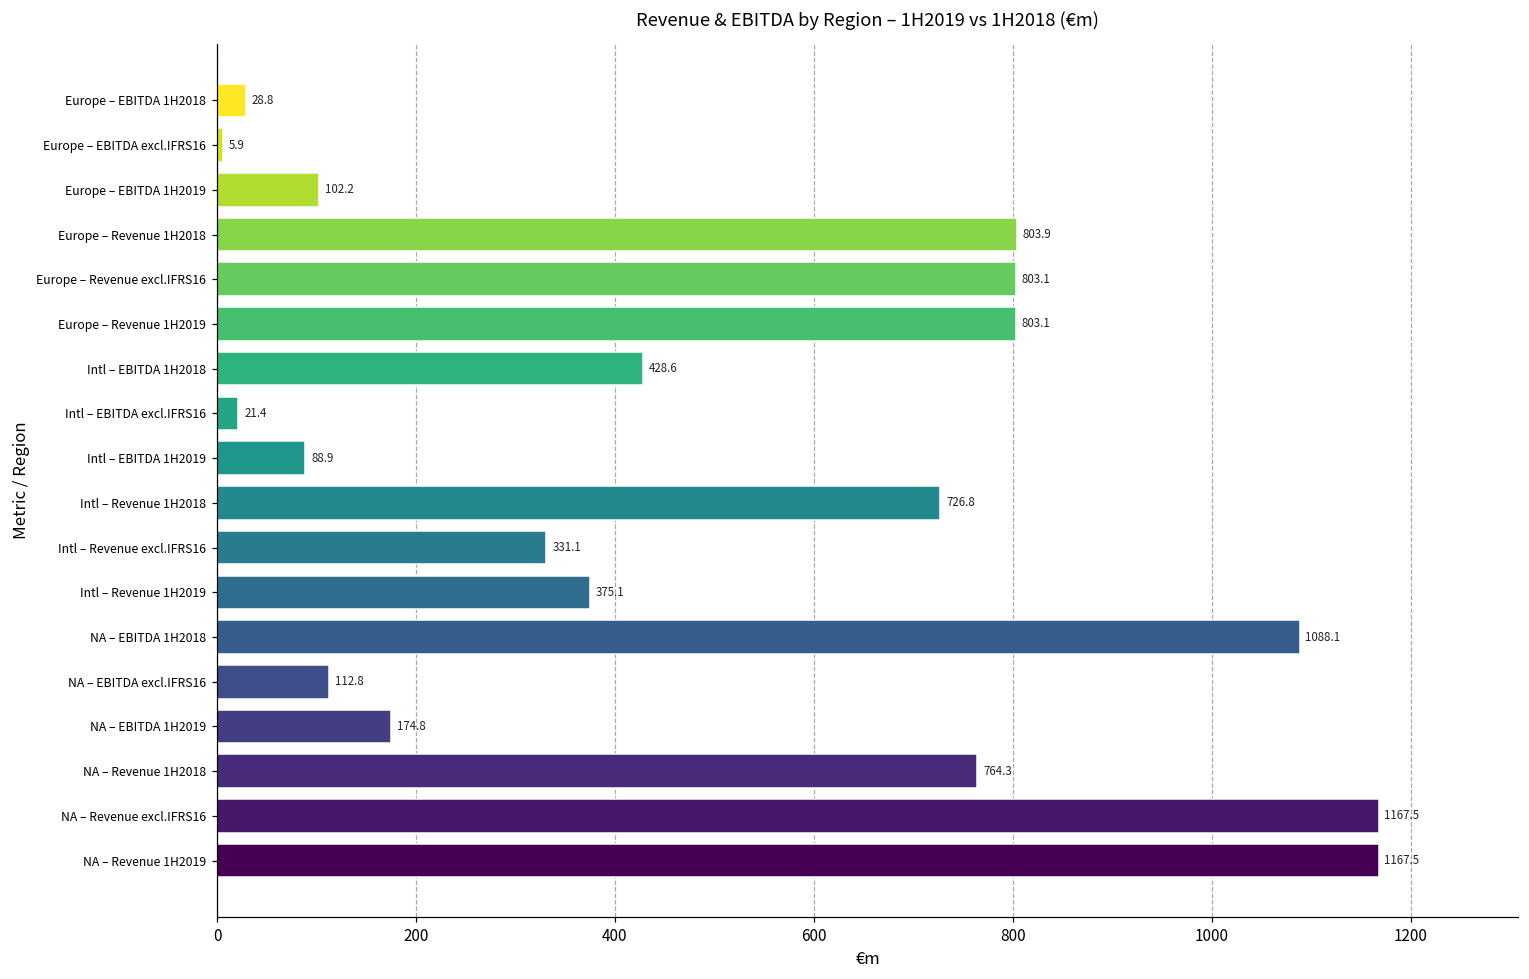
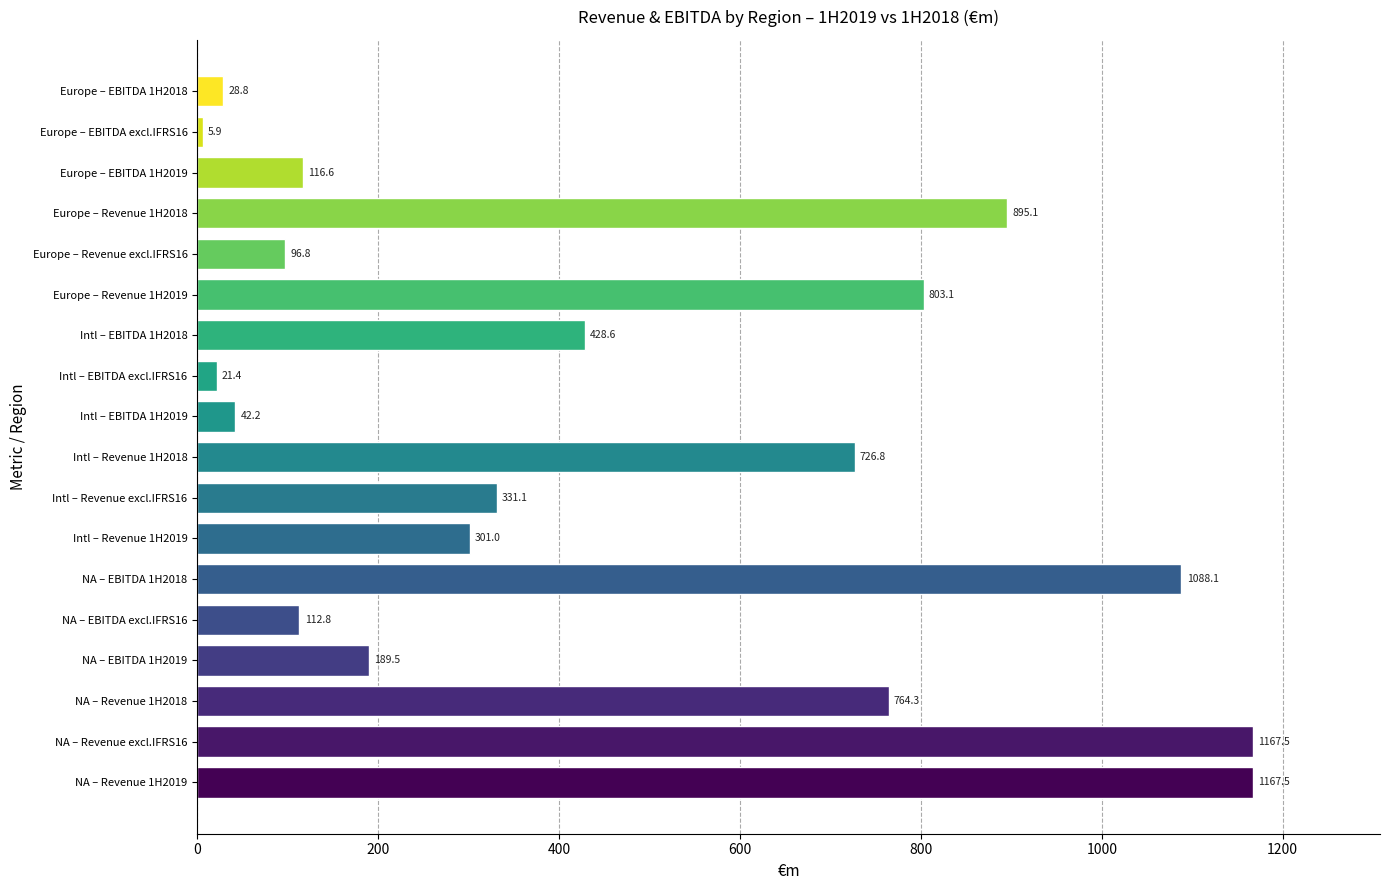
  {
    "Europe – EBITDA 1H2018": 28.8,
    "Europe – EBITDA excl.IFRS16": 5.9,
-   "Europe – EBITDA 1H2019": 102.2,
-   "Europe – Revenue 1H2018": 803.9,
-   "Europe – Revenue excl.IFRS16": 803.1,
+   "Europe – EBITDA 1H2019": 116.6,
+   "Europe – Revenue 1H2018": 895.1,
+   "Europe – Revenue excl.IFRS16": 96.8,
    "Europe – Revenue 1H2019": 803.1,
    "Intl – EBITDA 1H2018": 428.6,
    "Intl – EBITDA excl.IFRS16": 21.4,
-   "Intl – EBITDA 1H2019": 88.9,
+   "Intl – EBITDA 1H2019": 42.2,
    "Intl – Revenue 1H2018": 726.8,
    "Intl – Revenue excl.IFRS16": 331.1,
-   "Intl – Revenue 1H2019": 375.1,
+   "Intl – Revenue 1H2019": 301.0,
    "NA – EBITDA 1H2018": 1088.1,
    "NA – EBITDA excl.IFRS16": 112.8,
-   "NA – EBITDA 1H2019": 174.8,
+   "NA – EBITDA 1H2019": 189.5,
    "NA – Revenue 1H2018": 764.3,
    "NA – Revenue excl.IFRS16": 1167.5,
    "NA – Revenue 1H2019": 1167.5
  }
